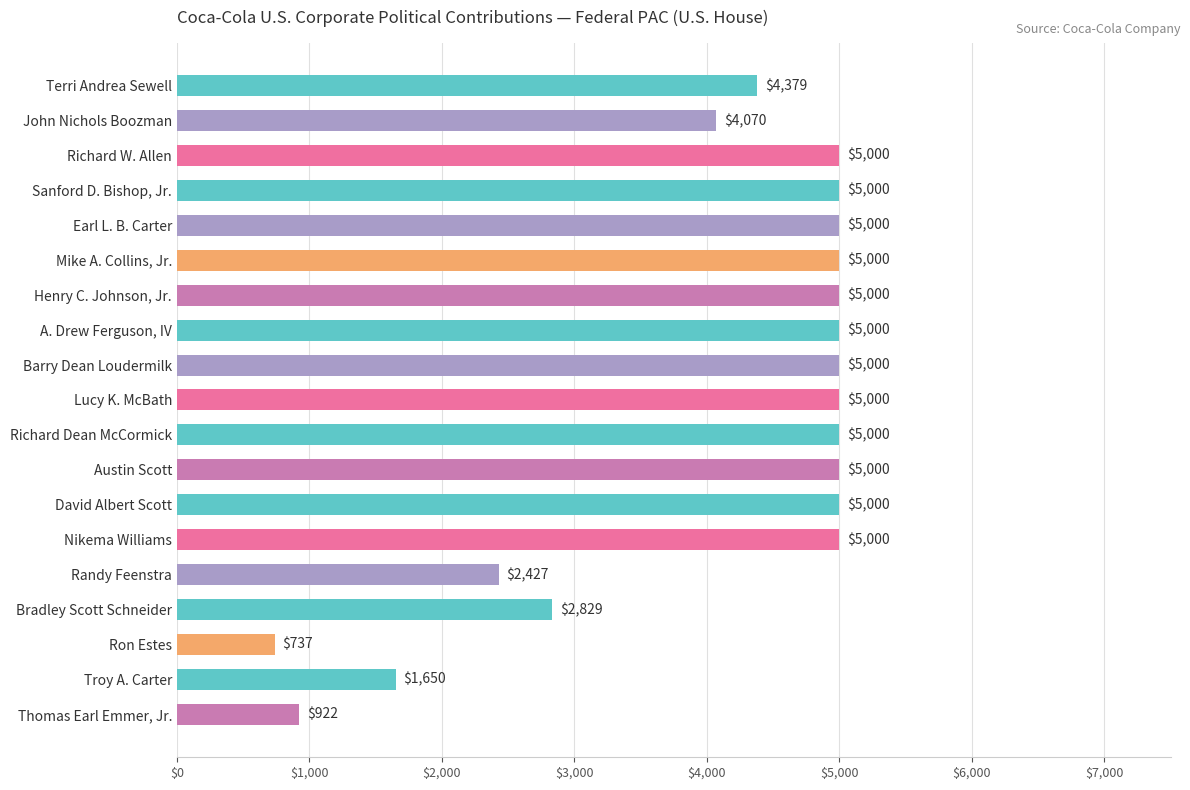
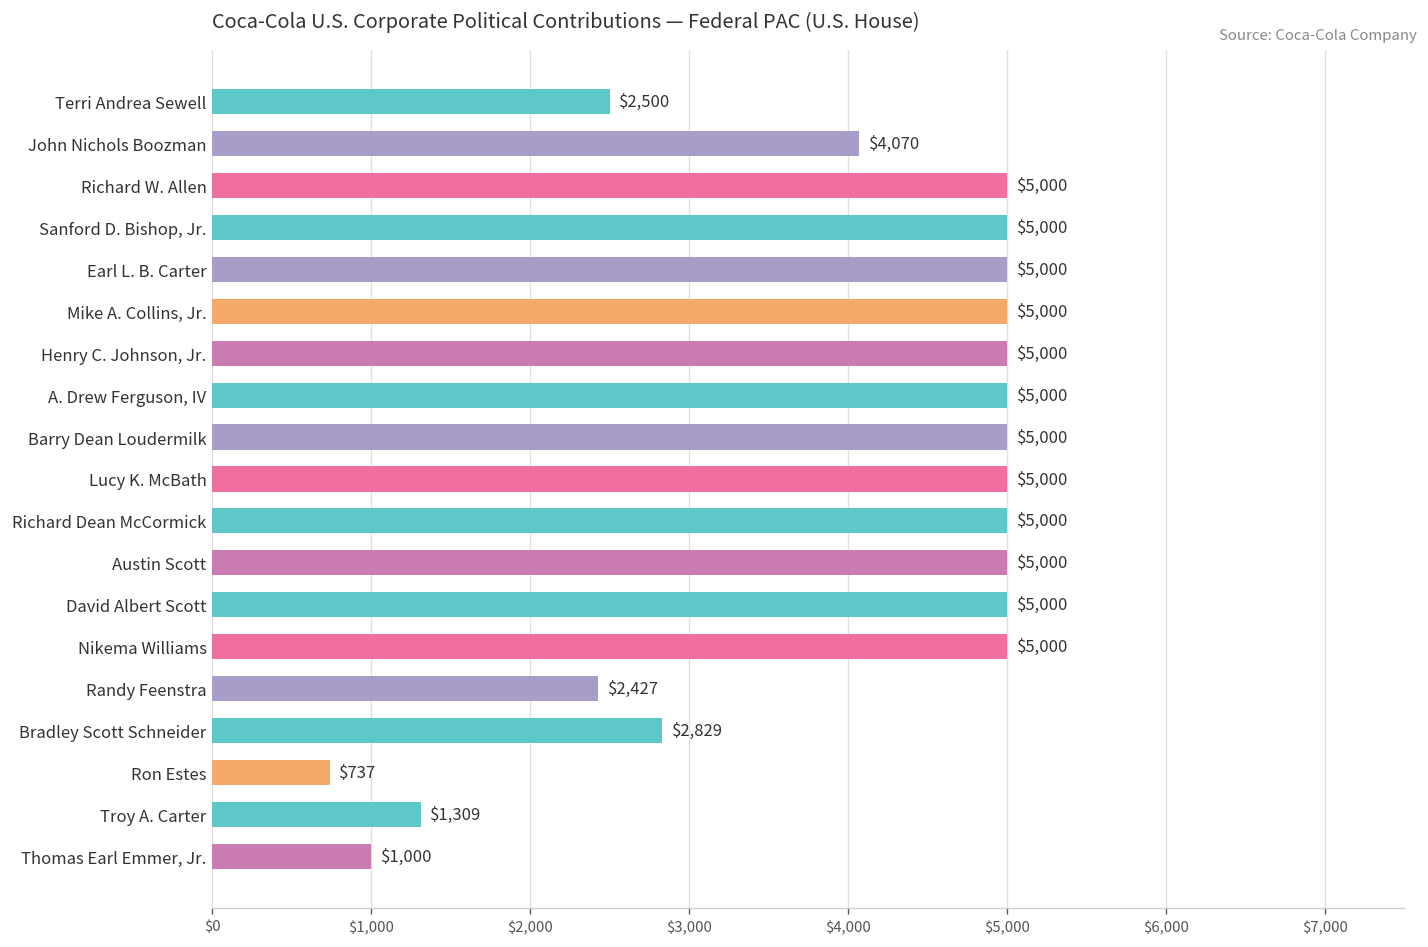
  {
-   "Terri Andrea Sewell": "$4,379",
+   "Terri Andrea Sewell": "$2,500",
    "John Nichols Boozman": "$4,070",
    "Richard W. Allen": "$5,000",
    "Sanford D. Bishop, Jr.": "$5,000",
    "Earl L. B. Carter": "$5,000",
    "Mike A. Collins, Jr.": "$5,000",
    "Henry C. Johnson, Jr.": "$5,000",
    "A. Drew Ferguson, IV": "$5,000",
    "Barry Dean Loudermilk": "$5,000",
    "Lucy K. McBath": "$5,000",
    "Richard Dean McCormick": "$5,000",
    "Austin Scott": "$5,000",
    "David Albert Scott": "$5,000",
    "Nikema Williams": "$5,000",
    "Randy Feenstra": "$2,427",
    "Bradley Scott Schneider": "$2,829",
    "Ron Estes": "$737",
-   "Troy A. Carter": "$1,650",
-   "Thomas Earl Emmer, Jr.": "$922"
+   "Troy A. Carter": "$1,309",
+   "Thomas Earl Emmer, Jr.": "$1,000"
  }
